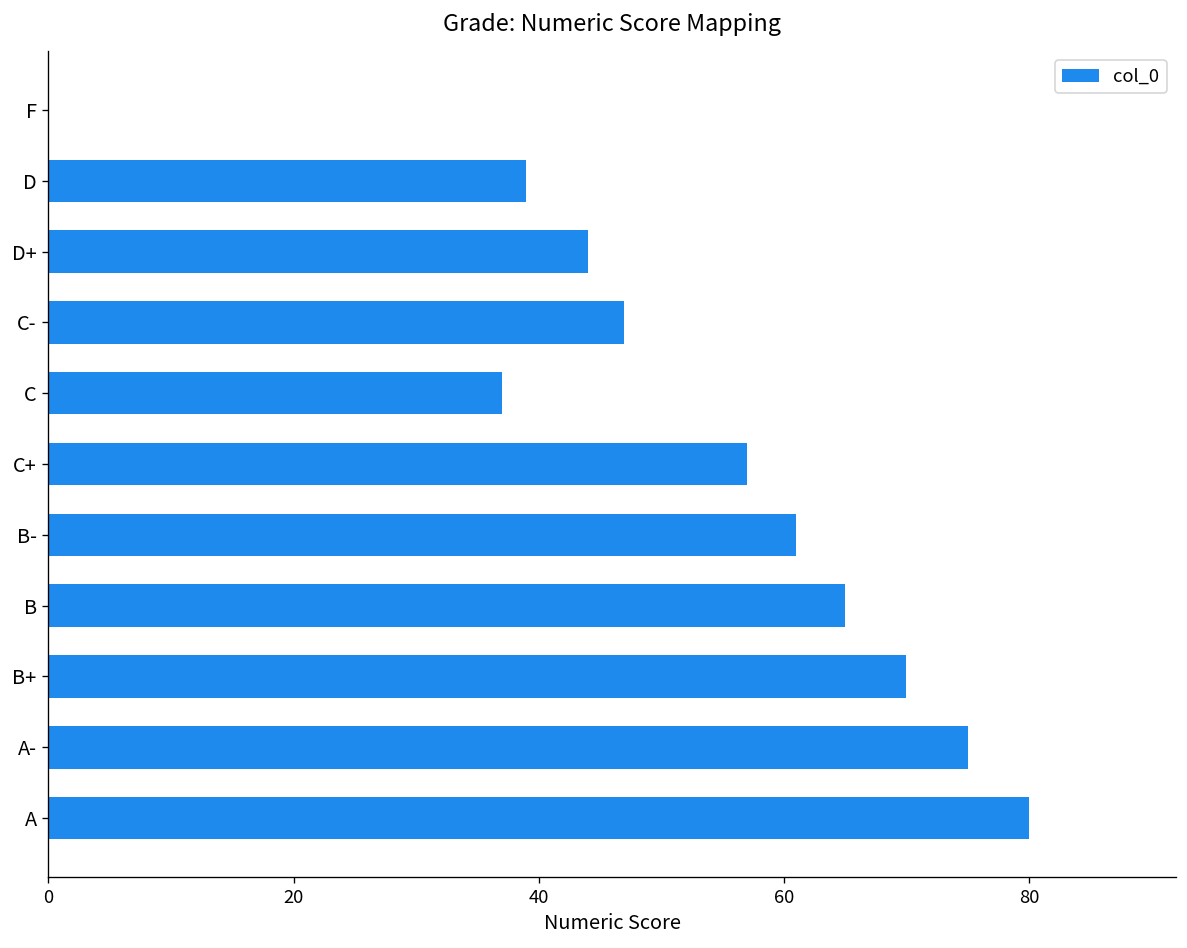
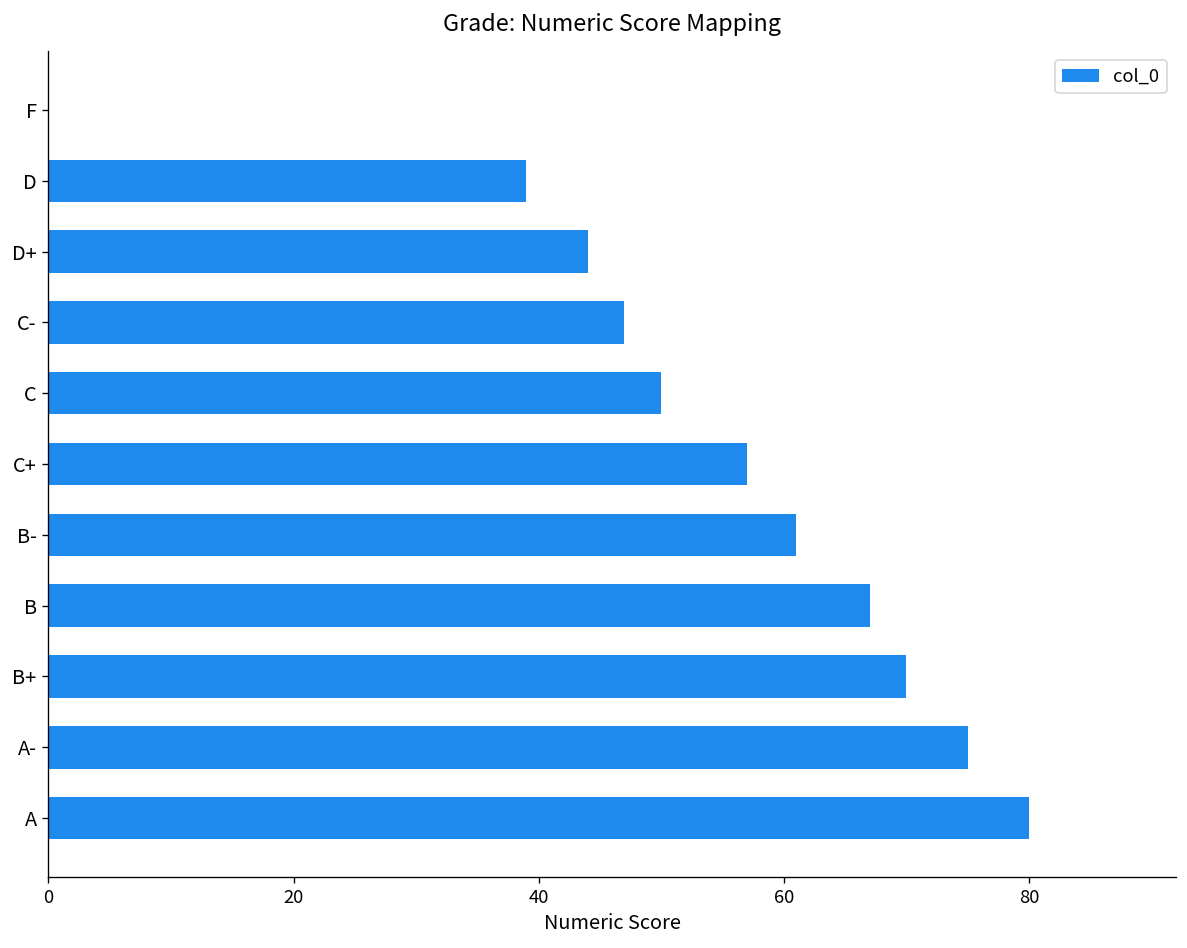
  {
    "F": 0,
    "D": 39,
    "D+": 44,
    "C-": 47,
-   "C": 37,
+   "C": 50,
    "C+": 57,
    "B-": 61,
-   "B": 65,
+   "B": 67,
    "B+": 70,
    "A-": 75,
    "A": 80
  }
